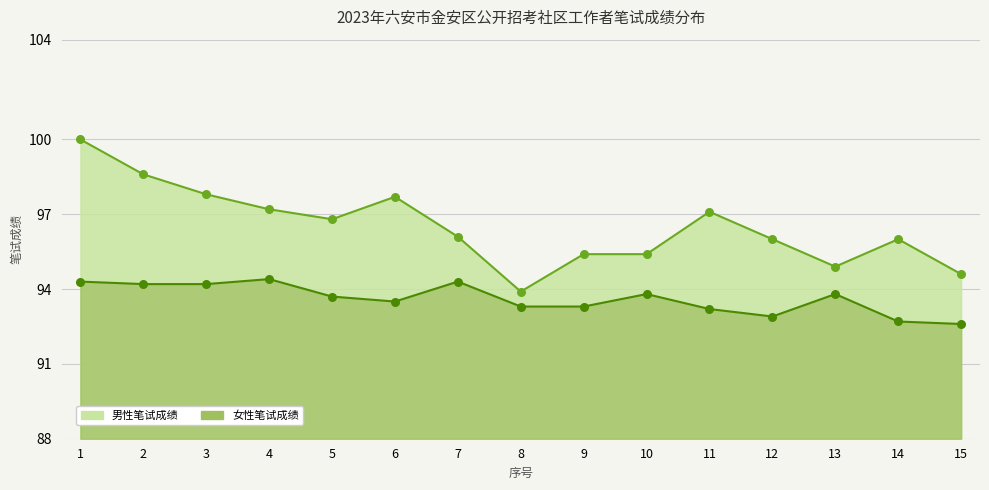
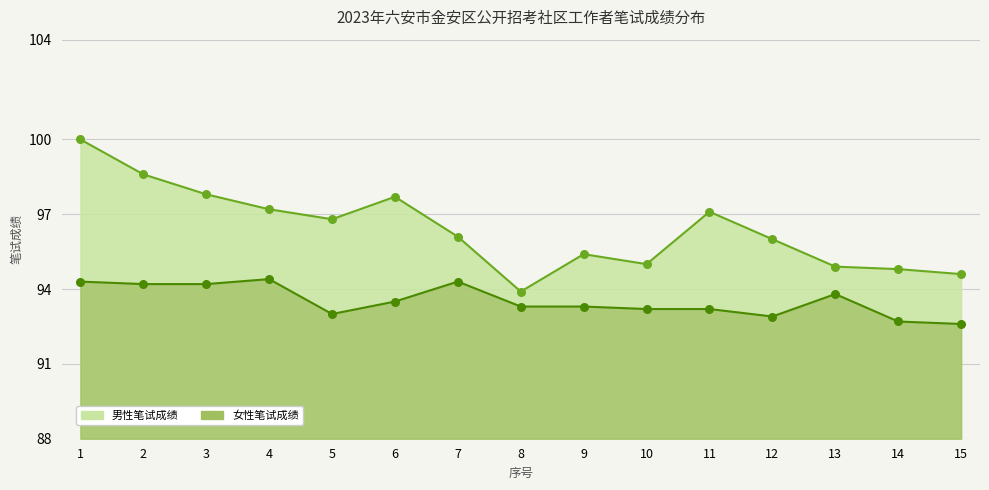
  {
    "男性笔试成绩": {
      "1": 100.0,
      "2": 98.6,
      "3": 97.8,
      "4": 97.2,
      "5": 96.8,
      "6": 97.7,
      "7": 96.1,
      "8": 93.9,
      "9": 95.4,
-     "10": 95.4,
+     "10": 95.0,
      "11": 97.1,
      "12": 96.0,
      "13": 94.9,
-     "14": 96.0,
+     "14": 94.8,
      "15": 94.6
    },
    "女性笔试成绩": {
      "1": 94.3,
      "2": 94.2,
      "3": 94.2,
      "4": 94.4,
-     "5": 93.7,
+     "5": 93.0,
      "6": 93.5,
      "7": 94.3,
      "8": 93.3,
      "9": 93.3,
-     "10": 93.8,
+     "10": 93.2,
      "11": 93.2,
      "12": 92.9,
      "13": 93.8,
      "14": 92.7,
      "15": 92.6
    }
  }
